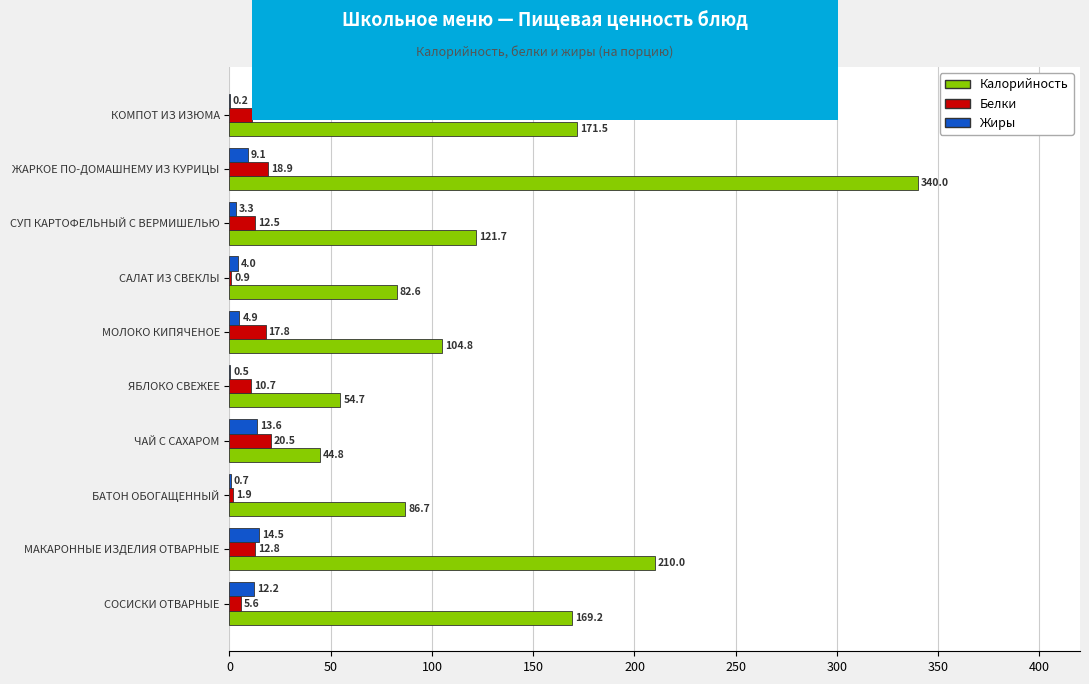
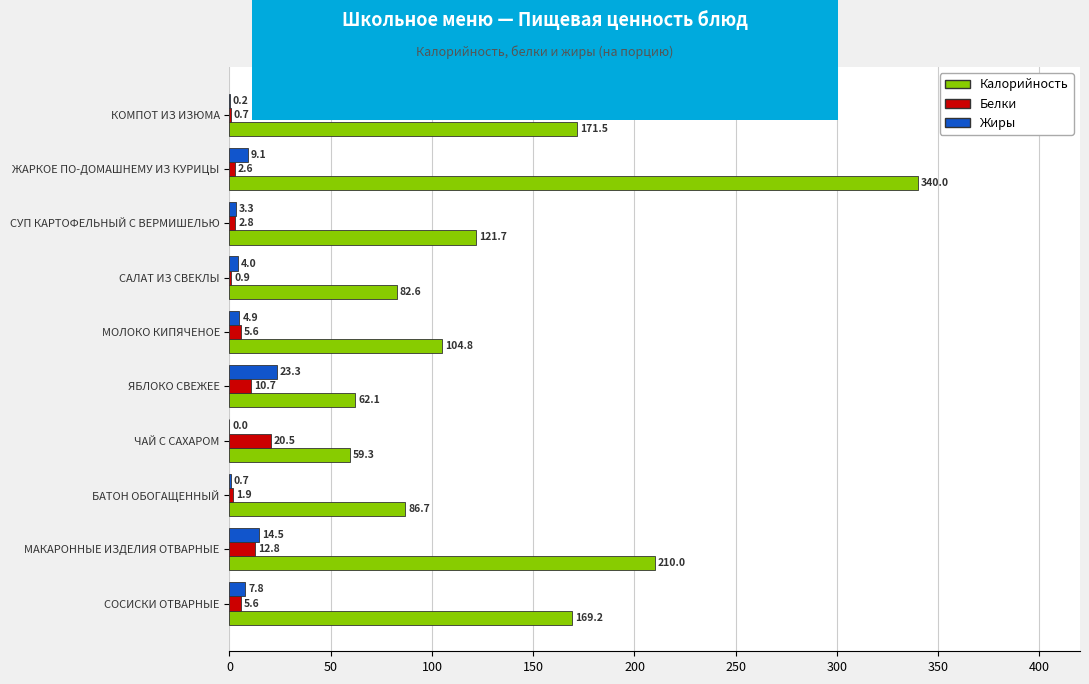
  {
    "Калорийность": {
      "КОМПОТ ИЗ ИЗЮМА": 171.5,
      "ЖАРКОЕ ПО-ДОМАШНЕМУ ИЗ КУРИЦЫ": 340.0,
      "СУП КАРТОФЕЛЬНЫЙ С ВЕРМИШЕЛЬЮ": 121.7,
      "САЛАТ ИЗ СВЕКЛЫ": 82.6,
      "МОЛОКО КИПЯЧЕНОЕ": 104.8,
-     "ЯБЛОКО СВЕЖЕЕ": 54.7,
-     "ЧАЙ С САХАРОМ": 44.8,
+     "ЯБЛОКО СВЕЖЕЕ": 62.1,
+     "ЧАЙ С САХАРОМ": 59.3,
      "БАТОН ОБОГАЩЕННЫЙ": 86.7,
      "МАКАРОННЫЕ ИЗДЕЛИЯ ОТВАРНЫЕ": 210.0,
      "СОСИСКИ ОТВАРНЫЕ": 169.2
    },
    "Белки": {
-     "КОМПОТ ИЗ ИЗЮМА": 11,
-     "ЖАРКОЕ ПО-ДОМАШНЕМУ ИЗ КУРИЦЫ": 18.9,
-     "СУП КАРТОФЕЛЬНЫЙ С ВЕРМИШЕЛЬЮ": 12.5,
+     "КОМПОТ ИЗ ИЗЮМА": 1,
+     "ЖАРКОЕ ПО-ДОМАШНЕМУ ИЗ КУРИЦЫ": 2.6,
+     "СУП КАРТОФЕЛЬНЫЙ С ВЕРМИШЕЛЬЮ": 2.8,
      "САЛАТ ИЗ СВЕКЛЫ": 0.9,
-     "МОЛОКО КИПЯЧЕНОЕ": 17.8,
+     "МОЛОКО КИПЯЧЕНОЕ": 5.6,
      "ЯБЛОКО СВЕЖЕЕ": 10.7,
      "ЧАЙ С САХАРОМ": 20.5,
      "БАТОН ОБОГАЩЕННЫЙ": 1.9,
      "МАКАРОННЫЕ ИЗДЕЛИЯ ОТВАРНЫЕ": 12.8,
      "СОСИСКИ ОТВАРНЫЕ": 5.6
    },
    "Жиры": {
      "КОМПОТ ИЗ ИЗЮМА": 0.2,
      "ЖАРКОЕ ПО-ДОМАШНЕМУ ИЗ КУРИЦЫ": 9.1,
      "СУП КАРТОФЕЛЬНЫЙ С ВЕРМИШЕЛЬЮ": 3.3,
      "САЛАТ ИЗ СВЕКЛЫ": 4.0,
      "МОЛОКО КИПЯЧЕНОЕ": 4.9,
-     "ЯБЛОКО СВЕЖЕЕ": 0.5,
-     "ЧАЙ С САХАРОМ": 13.6,
+     "ЯБЛОКО СВЕЖЕЕ": 23.3,
+     "ЧАЙ С САХАРОМ": 0.0,
      "БАТОН ОБОГАЩЕННЫЙ": 0.7,
      "МАКАРОННЫЕ ИЗДЕЛИЯ ОТВАРНЫЕ": 14.5,
-     "СОСИСКИ ОТВАРНЫЕ": 12.2
+     "СОСИСКИ ОТВАРНЫЕ": 7.8
    }
  }
